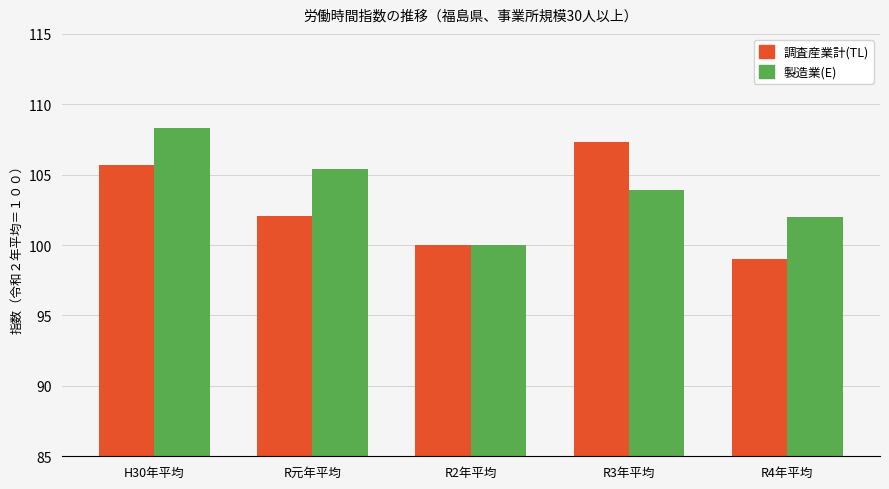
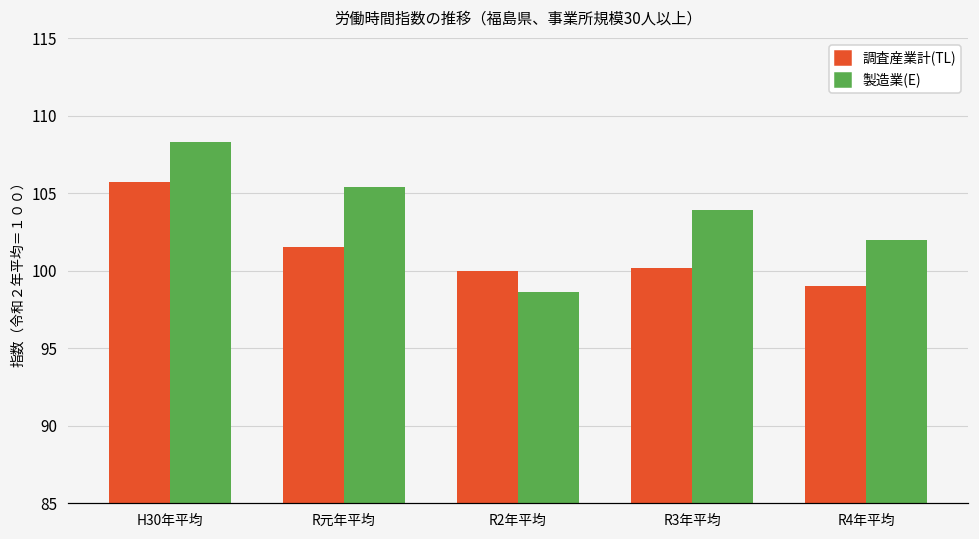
  {
    "調査産業計(TL)": {
      "H30年平均": 105.7,
-     "R元年平均": 102.1,
+     "R元年平均": 101.5,
      "R2年平均": 100.0,
-     "R3年平均": 107.3,
+     "R3年平均": 100.2,
      "R4年平均": 99.0
    },
    "製造業(E)": {
      "H30年平均": 108.3,
      "R元年平均": 105.4,
-     "R2年平均": 100.0,
+     "R2年平均": 98.6,
      "R3年平均": 103.9,
      "R4年平均": 102.0
    }
  }
